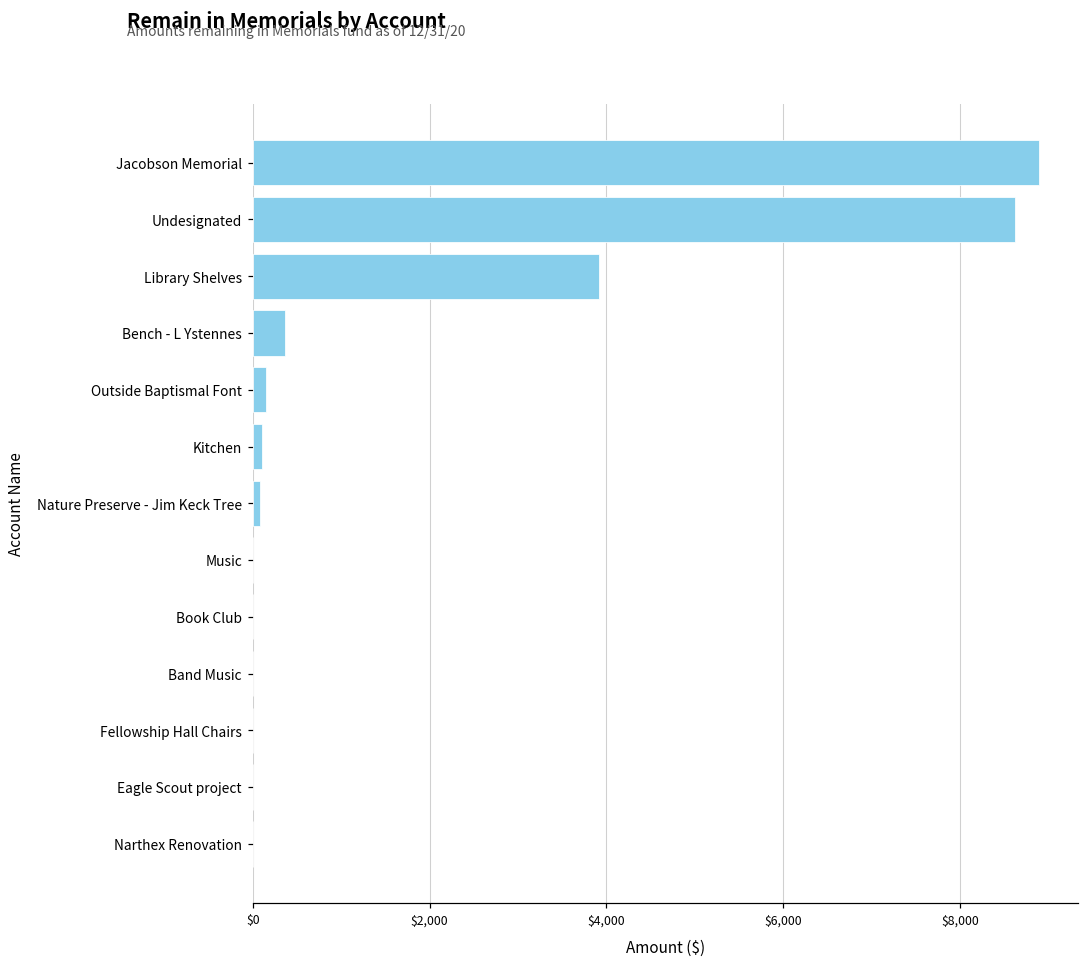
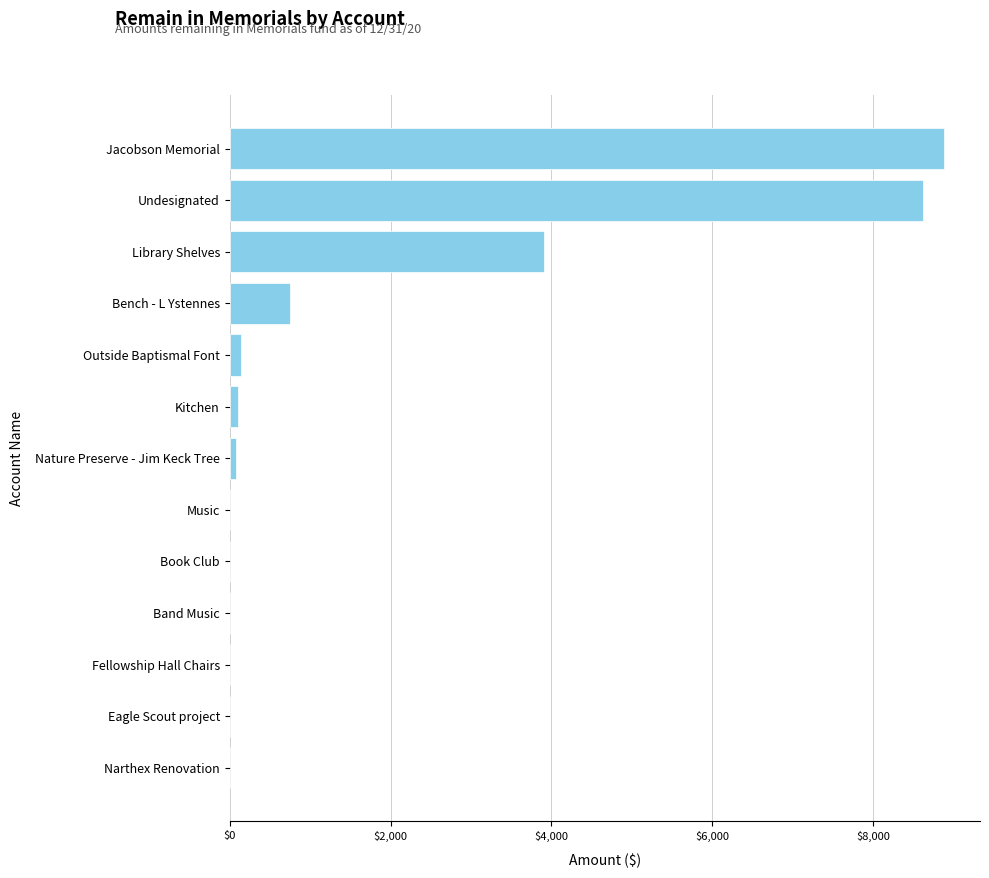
  {
    "Jacobson Memorial": "$8,900",
    "Undesignated": "$8,600",
    "Library Shelves": "$3,900",
-   "Bench - L Ystennes": "$400",
+   "Bench - L Ystennes": "$800",
    "Outside Baptismal Font": "$100",
    "Kitchen": "$100",
    "Nature Preserve - Jim Keck Tree": "$100",
    "Music": "$0",
    "Book Club": "$0",
    "Band Music": "$0",
    "Fellowship Hall Chairs": "$0",
    "Eagle Scout project": "$0",
    "Narthex Renovation": "$0"
  }
